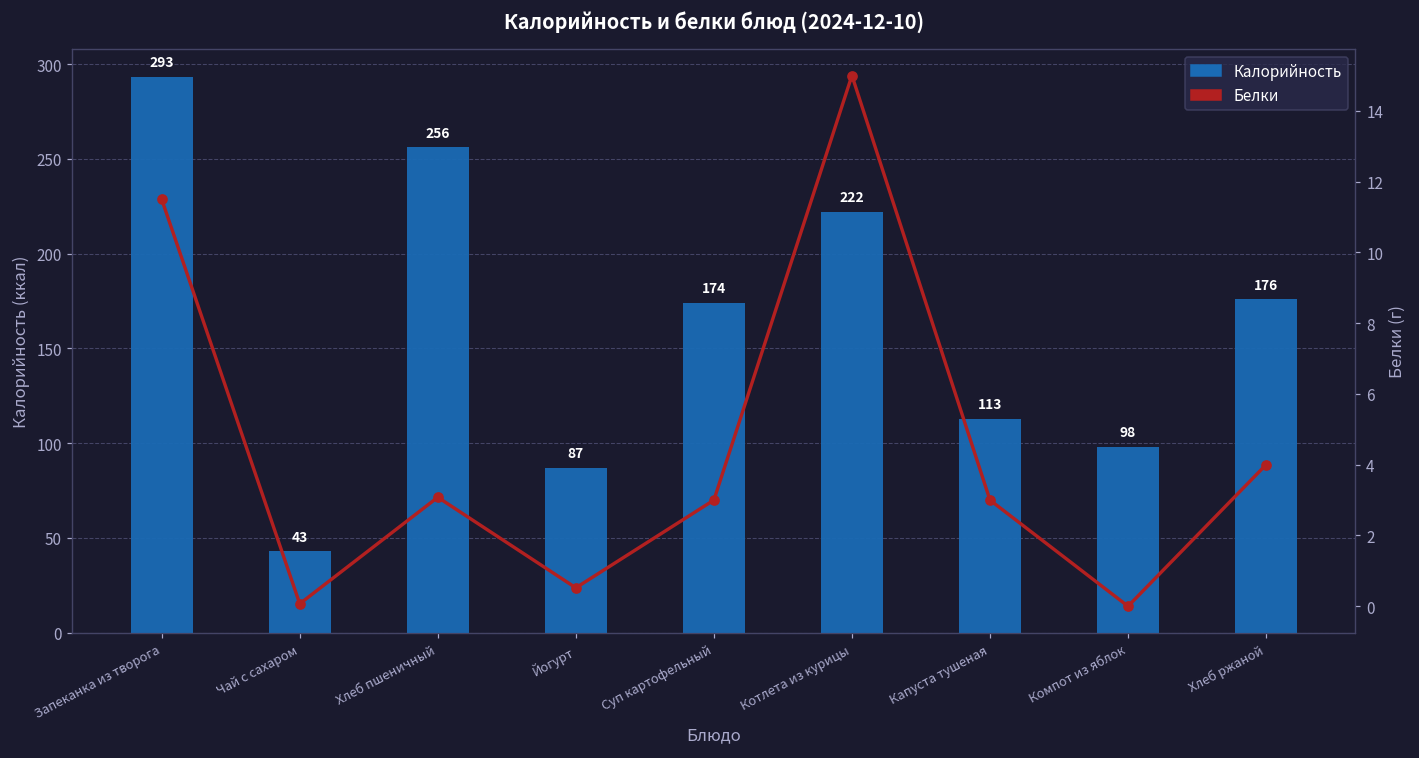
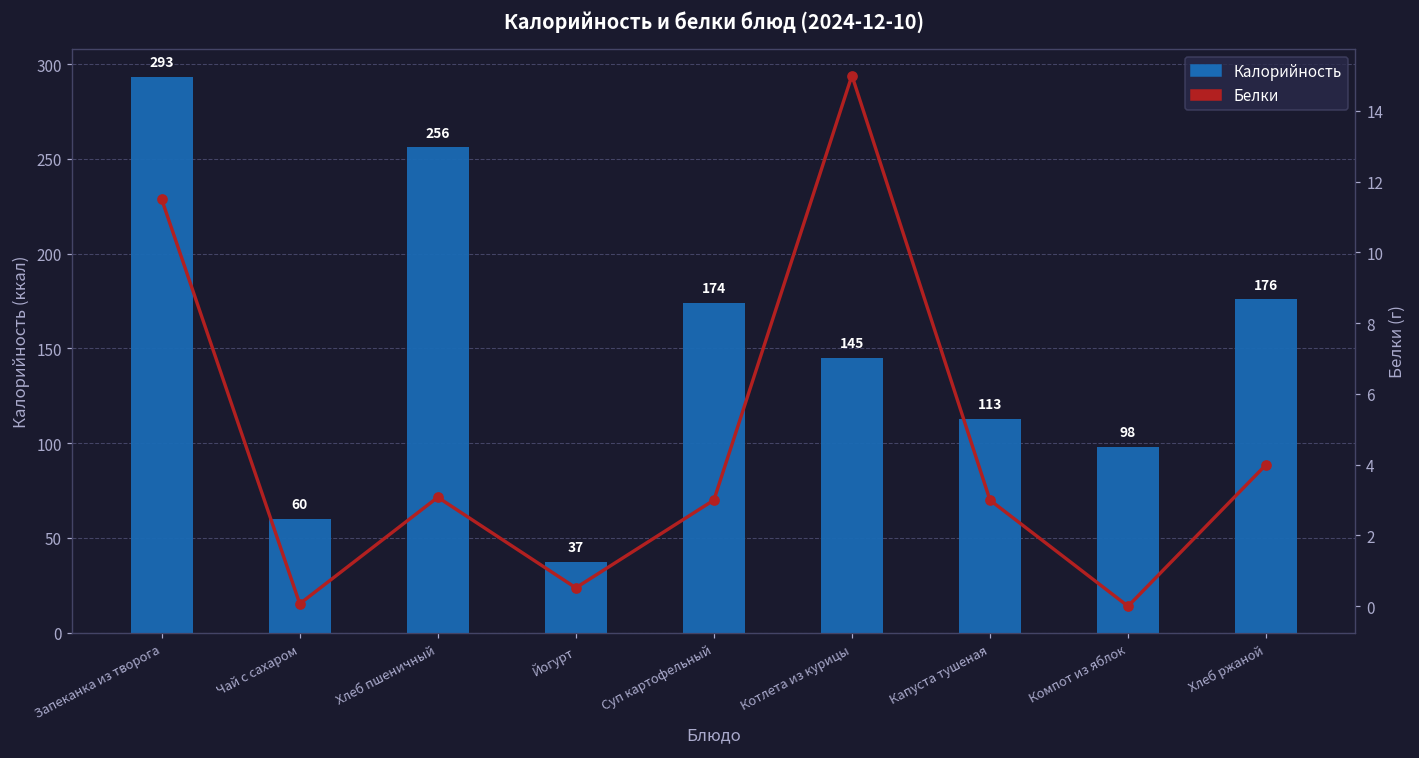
  {
    "Калорийность": {
      "Запеканка из творога": 293,
-     "Чай с сахаром": 43,
+     "Чай с сахаром": 60,
      "Хлеб пшеничный": 256,
-     "Йогурт": 87,
+     "Йогурт": 37,
      "Суп картофельный": 174,
-     "Котлета из курицы": 222,
+     "Котлета из курицы": 145,
      "Капуста тушеная": 113,
      "Компот из яблок": 98,
      "Хлеб ржаной": 176
    }
  }
